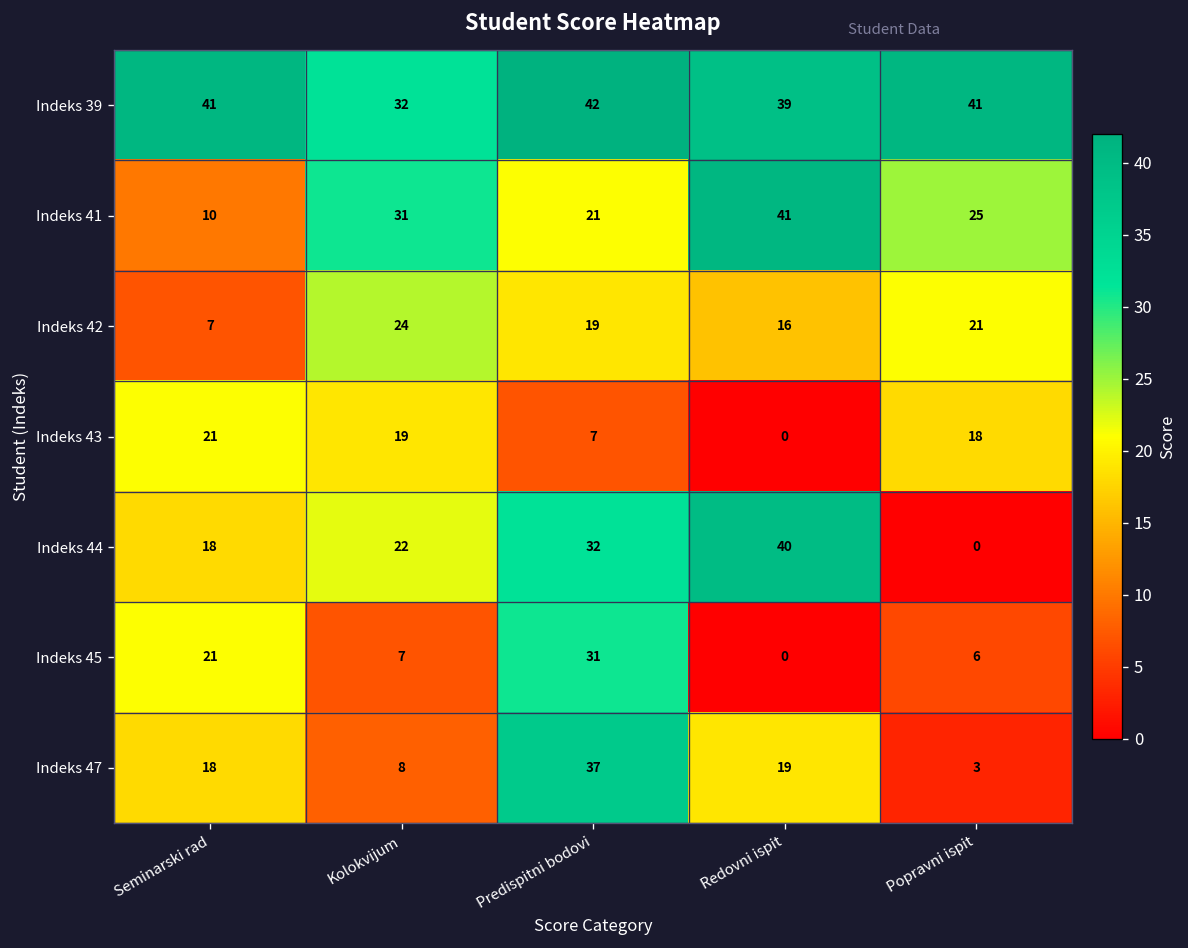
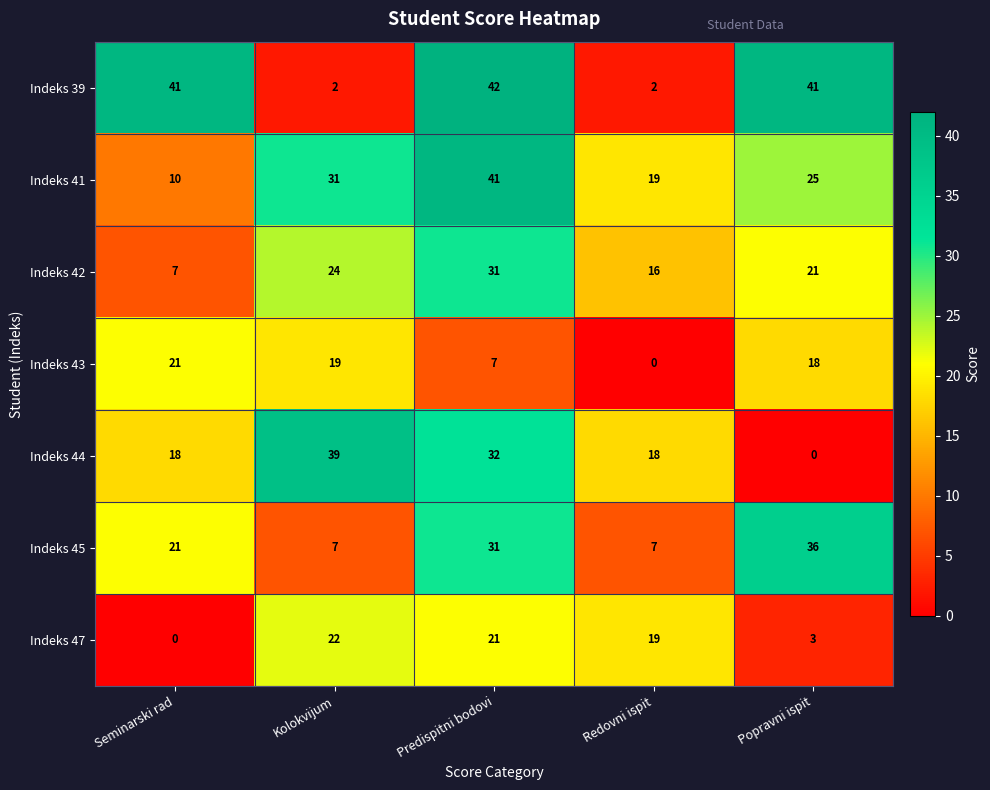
  {
    "Indeks 39": {
      "Seminarski rad": 41,
-     "Kolokvijum": 32,
+     "Kolokvijum": 2,
      "Predispitni bodovi": 42,
-     "Redovni ispit": 39,
+     "Redovni ispit": 2,
      "Popravni ispit": 41
    },
    "Indeks 41": {
      "Seminarski rad": 10,
      "Kolokvijum": 31,
-     "Predispitni bodovi": 21,
-     "Redovni ispit": 41,
+     "Predispitni bodovi": 41,
+     "Redovni ispit": 19,
      "Popravni ispit": 25
    },
    "Indeks 42": {
      "Seminarski rad": 7,
      "Kolokvijum": 24,
-     "Predispitni bodovi": 19,
+     "Predispitni bodovi": 31,
      "Redovni ispit": 16,
      "Popravni ispit": 21
    },
    "Indeks 43": {
      "Seminarski rad": 21,
      "Kolokvijum": 19,
      "Predispitni bodovi": 7,
      "Redovni ispit": 0,
      "Popravni ispit": 18
    },
    "Indeks 44": {
      "Seminarski rad": 18,
-     "Kolokvijum": 22,
+     "Kolokvijum": 39,
      "Predispitni bodovi": 32,
-     "Redovni ispit": 40,
+     "Redovni ispit": 18,
      "Popravni ispit": 0
    },
    "Indeks 45": {
      "Seminarski rad": 21,
      "Kolokvijum": 7,
      "Predispitni bodovi": 31,
-     "Redovni ispit": 0,
-     "Popravni ispit": 6
+     "Redovni ispit": 7,
+     "Popravni ispit": 36
    },
    "Indeks 47": {
-     "Seminarski rad": 18,
-     "Kolokvijum": 8,
-     "Predispitni bodovi": 37,
+     "Seminarski rad": 0,
+     "Kolokvijum": 22,
+     "Predispitni bodovi": 21,
      "Redovni ispit": 19,
      "Popravni ispit": 3
    }
  }
